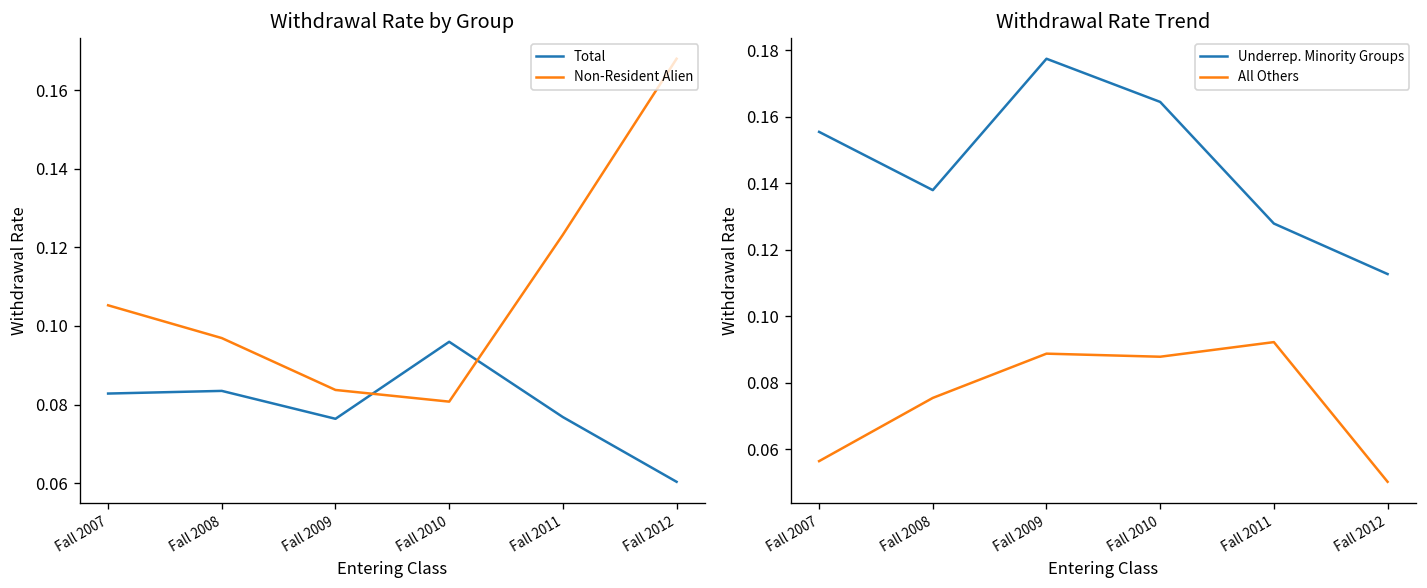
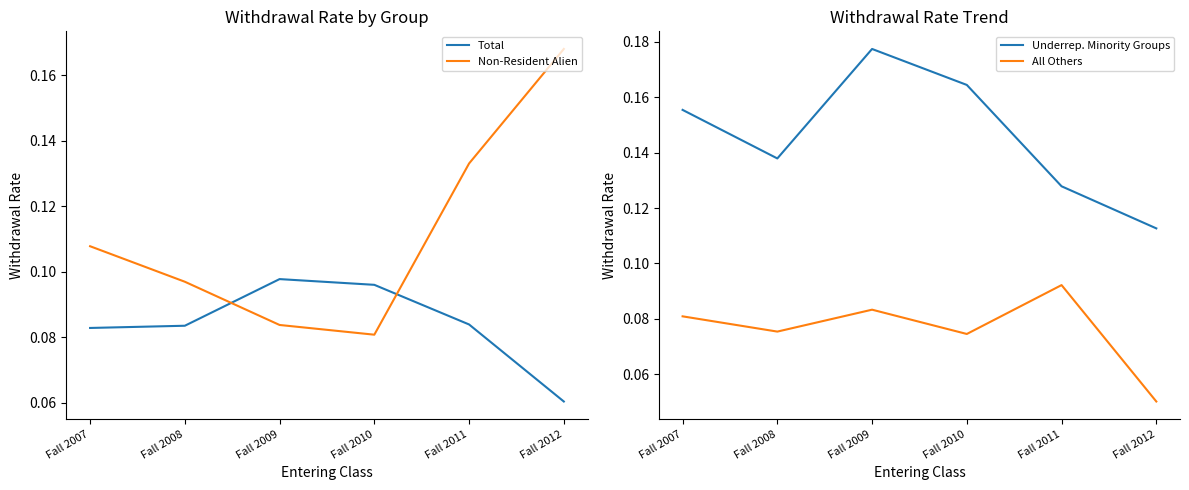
  {
    "Withdrawal Rate by Group": {
      "Total": {
        "Fall 2007": 0.083,
        "Fall 2008": 0.083,
-       "Fall 2009": 0.076,
+       "Fall 2009": 0.098,
        "Fall 2010": 0.096,
-       "Fall 2011": 0.077,
+       "Fall 2011": 0.084,
        "Fall 2012": 0.060
      },
      "Non-Resident Alien": {
-       "Fall 2007": 0.105,
+       "Fall 2007": 0.108,
        "Fall 2008": 0.097,
        "Fall 2009": 0.084,
        "Fall 2010": 0.081,
-       "Fall 2011": 0.123
+       "Fall 2011": 0.133
      }
    },
    "Withdrawal Rate Trend": {
      "Underrep. Minority Groups": {
        "Fall 2007": 0.155,
        "Fall 2008": 0.138,
        "Fall 2009": 0.177,
        "Fall 2010": 0.164,
        "Fall 2011": 0.128,
        "Fall 2012": 0.113
      },
      "All Others": {
-       "Fall 2007": 0.056,
+       "Fall 2007": 0.081,
        "Fall 2008": 0.075,
-       "Fall 2009": 0.089,
-       "Fall 2010": 0.088,
+       "Fall 2009": 0.083,
+       "Fall 2010": 0.075,
        "Fall 2011": 0.092,
        "Fall 2012": 0.050
      }
    }
  }
